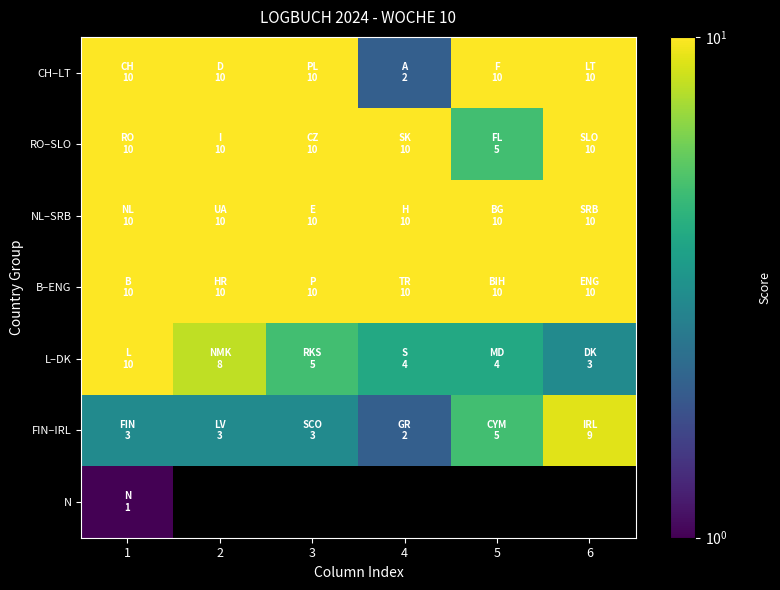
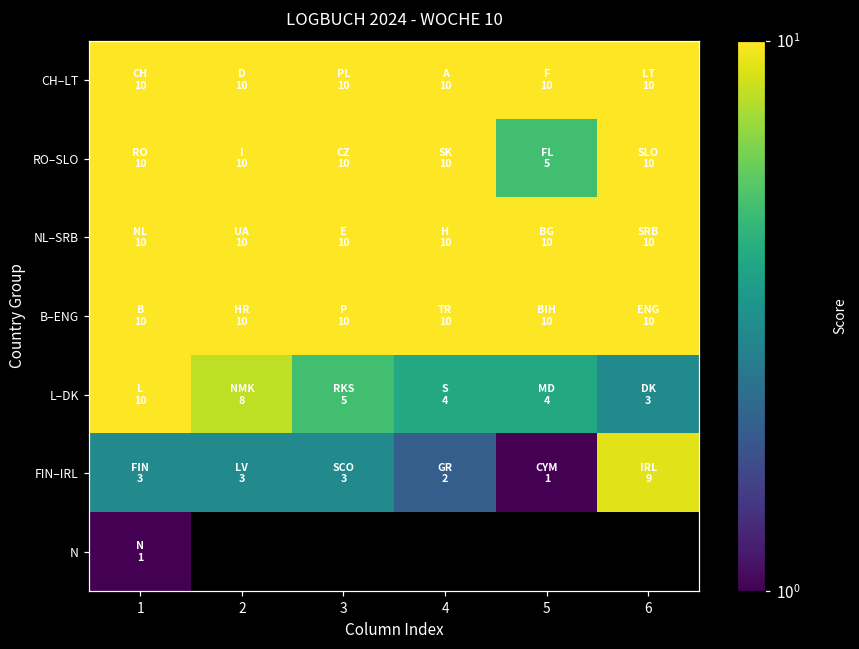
  {
    "CH–LT": {
      "1": 10,
      "2": 10,
      "3": 10,
-     "4": 2,
+     "4": 10,
      "5": 10,
      "6": 10
    },
    "RO–SLO": {
      "1": 10,
      "2": 10,
      "3": 10,
      "4": 10,
      "5": 5,
      "6": 10
    },
    "NL–SRB": {
      "1": 10,
      "2": 10,
      "3": 10,
      "4": 10,
      "5": 10,
      "6": 10
    },
    "B–ENG": {
      "1": 10,
      "2": 10,
      "3": 10,
      "4": 10,
      "5": 10,
      "6": 10
    },
    "L–DK": {
      "1": 10,
      "2": 8,
      "3": 5,
      "4": 4,
      "5": 4,
      "6": 3
    },
    "FIN–IRL": {
      "1": 3,
      "2": 3,
      "3": 3,
      "4": 2,
-     "5": 5,
+     "5": 1,
      "6": 9
    },
    "N": {
      "1": 1
    }
  }
